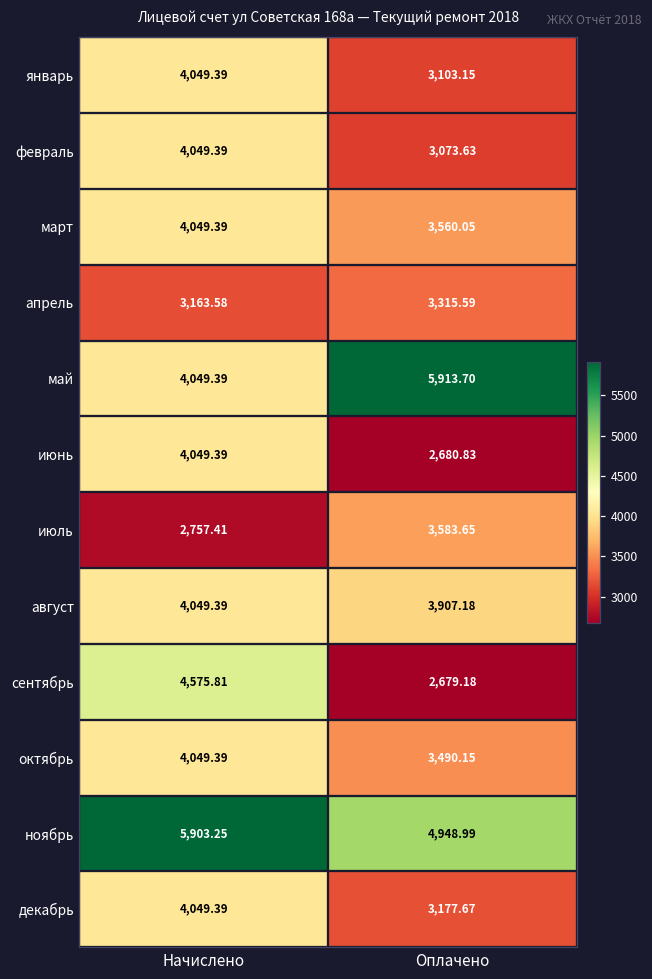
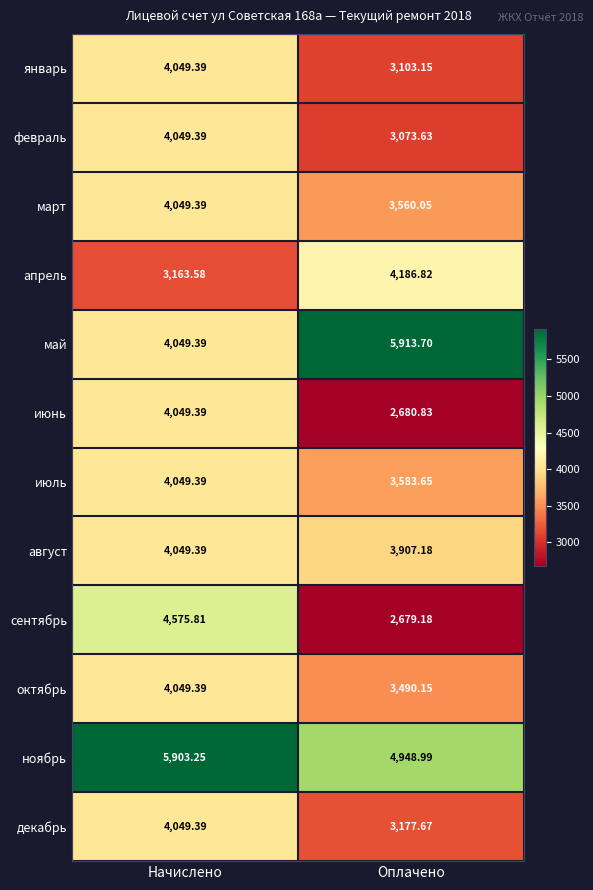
  {
    "январь": {
      "Начислено": "4,049.39",
      "Оплачено": "3,103.15"
    },
    "февраль": {
      "Начислено": "4,049.39",
      "Оплачено": "3,073.63"
    },
    "март": {
      "Начислено": "4,049.39",
      "Оплачено": "3,560.05"
    },
    "апрель": {
      "Начислено": "3,163.58",
-     "Оплачено": "3,315.59"
+     "Оплачено": "4,186.82"
    },
    "май": {
      "Начислено": "4,049.39",
      "Оплачено": "5,913.70"
    },
    "июнь": {
      "Начислено": "4,049.39",
      "Оплачено": "2,680.83"
    },
    "июль": {
-     "Начислено": "2,757.41",
+     "Начислено": "4,049.39",
      "Оплачено": "3,583.65"
    },
    "август": {
      "Начислено": "4,049.39",
      "Оплачено": "3,907.18"
    },
    "сентябрь": {
      "Начислено": "4,575.81",
      "Оплачено": "2,679.18"
    },
    "октябрь": {
      "Начислено": "4,049.39",
      "Оплачено": "3,490.15"
    },
    "ноябрь": {
      "Начислено": "5,903.25",
      "Оплачено": "4,948.99"
    },
    "декабрь": {
      "Начислено": "4,049.39",
      "Оплачено": "3,177.67"
    }
  }
